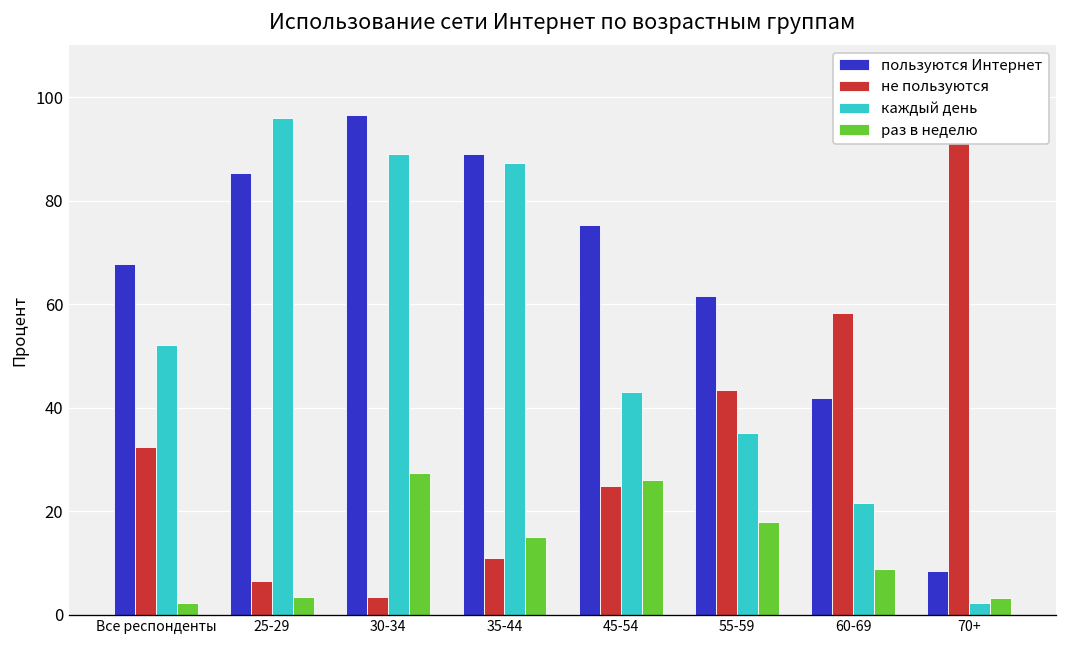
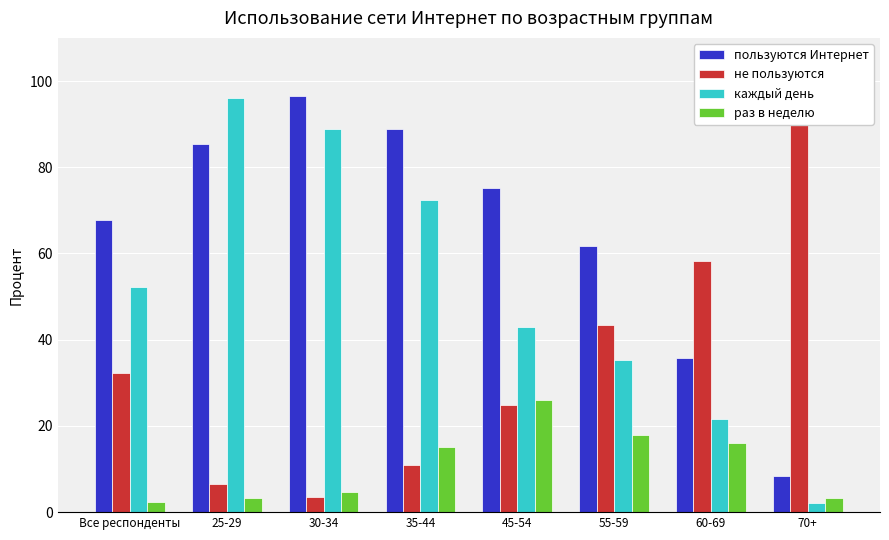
  {
    "пользуются Интернет": {
      "Все респонденты": 68,
      "25-29": 85,
      "30-34": 97,
      "35-44": 89,
      "45-54": 75,
      "55-59": 62,
-     "60-69": 42,
+     "60-69": 36,
      "70+": 8
    },
    "не пользуются": {
      "Все респонденты": 32,
      "25-29": 6,
      "30-34": 3,
      "35-44": 11,
      "45-54": 25,
      "55-59": 43,
      "60-69": 58
    },
    "каждый день": {
      "Все респонденты": 52,
      "25-29": 96,
      "30-34": 89,
-     "35-44": 87,
+     "35-44": 72,
      "45-54": 43,
      "55-59": 35,
      "60-69": 22,
      "70+": 2
    },
    "раз в неделю": {
      "Все респонденты": 2,
      "25-29": 3,
-     "30-34": 27,
+     "30-34": 5,
      "35-44": 15,
      "45-54": 26,
      "55-59": 18,
-     "60-69": 9,
+     "60-69": 16,
      "70+": 3
    }
  }
